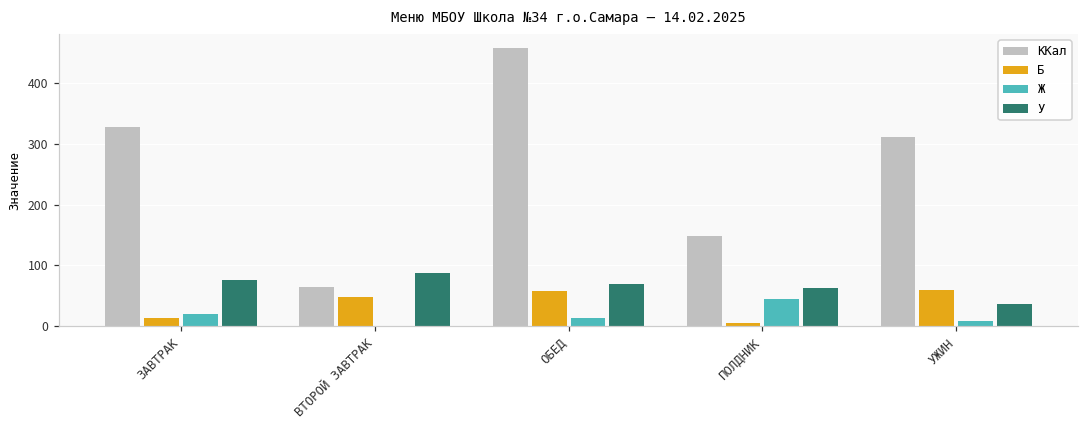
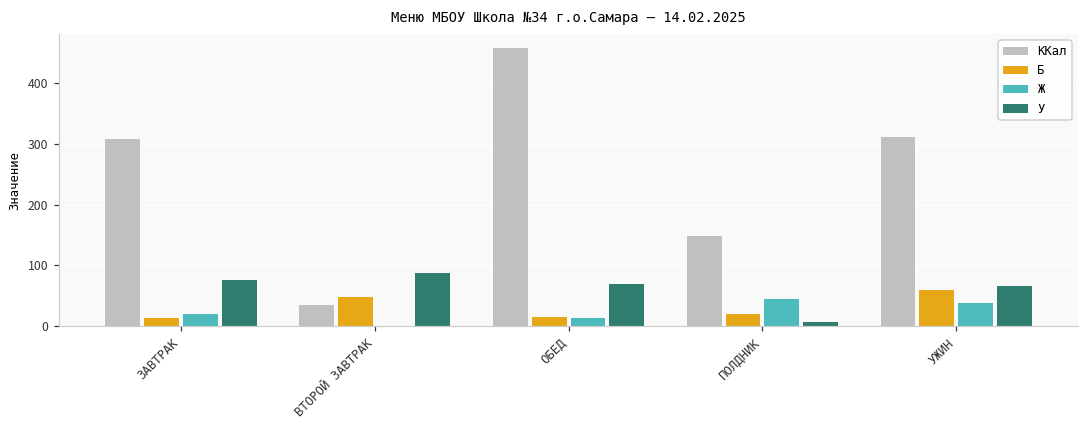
  {
    "ККал": {
-     "ЗАВТРАК": 330,
-     "ВТОРОЙ ЗАВТРАК": 60,
+     "ЗАВТРАК": 310,
+     "ВТОРОЙ ЗАВТРАК": 40,
      "ОБЕД": 460,
      "ПОЛДНИК": 150,
      "УЖИН": 310
    },
    "Б": {
      "ЗАВТРАК": 10,
      "ВТОРОЙ ЗАВТРАК": 50,
-     "ОБЕД": 60,
-     "ПОЛДНИК": 10,
+     "ОБЕД": 10,
+     "ПОЛДНИК": 20,
      "УЖИН": 60
    },
    "Ж": {
      "ЗАВТРАК": 20,
      "ВТОРОЙ ЗАВТРАК": 0,
      "ОБЕД": 10,
      "ПОЛДНИК": 40,
-     "УЖИН": 10
+     "УЖИН": 40
    },
    "У": {
      "ЗАВТРАК": 80,
      "ВТОРОЙ ЗАВТРАК": 90,
      "ОБЕД": 70,
-     "ПОЛДНИК": 60,
-     "УЖИН": 40
+     "ПОЛДНИК": 10,
+     "УЖИН": 70
    }
  }
